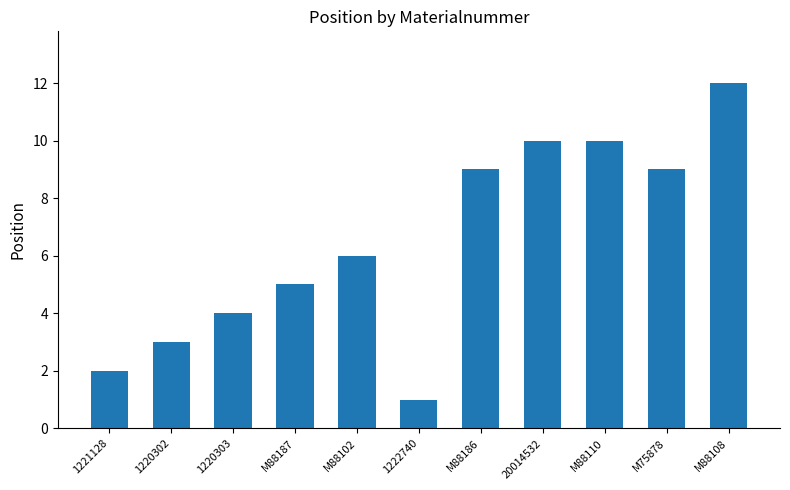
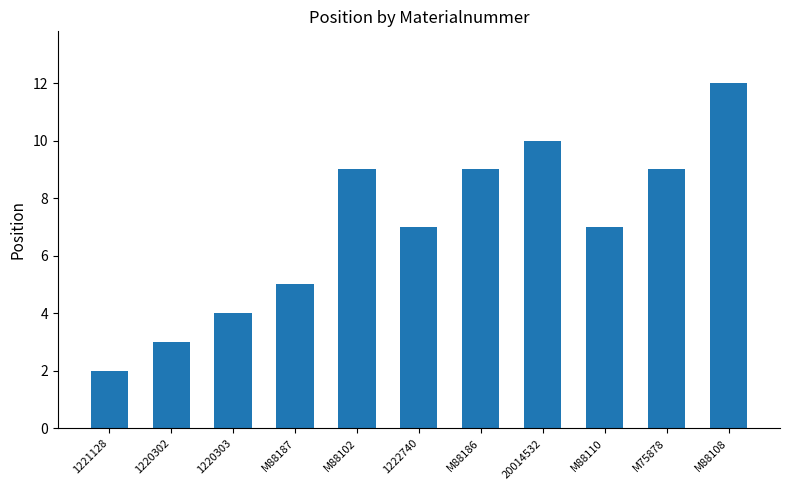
  {
    "1221128": 2,
    "1220302": 3,
    "1220303": 4,
    "M88187": 5,
-   "M88102": 6,
-   "1222740": 1,
+   "M88102": 9,
+   "1222740": 7,
    "M88186": 9,
    "20014532": 10,
-   "M88110": 10,
+   "M88110": 7,
    "M75878": 9,
    "M88108": 12
  }
